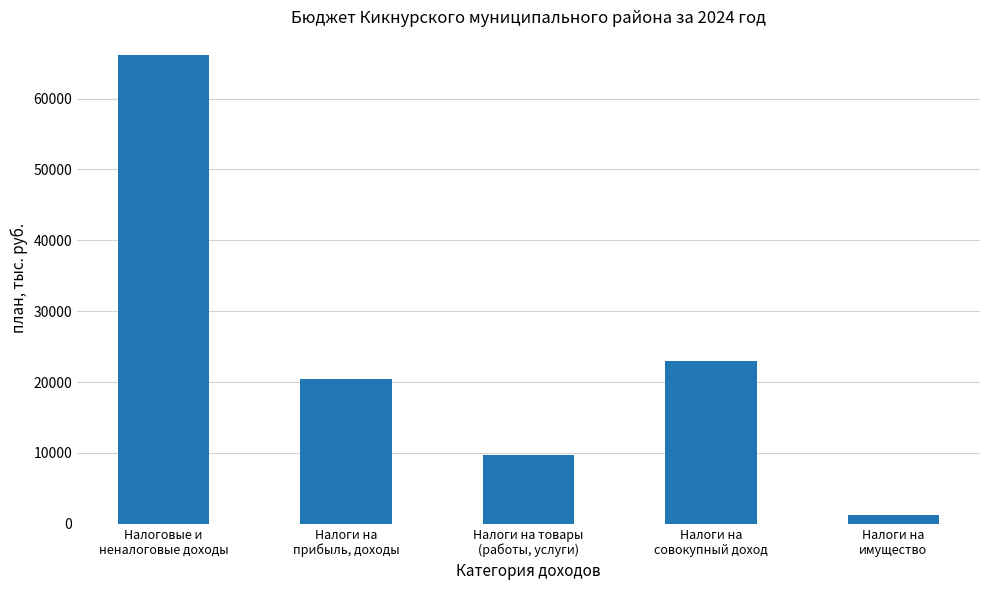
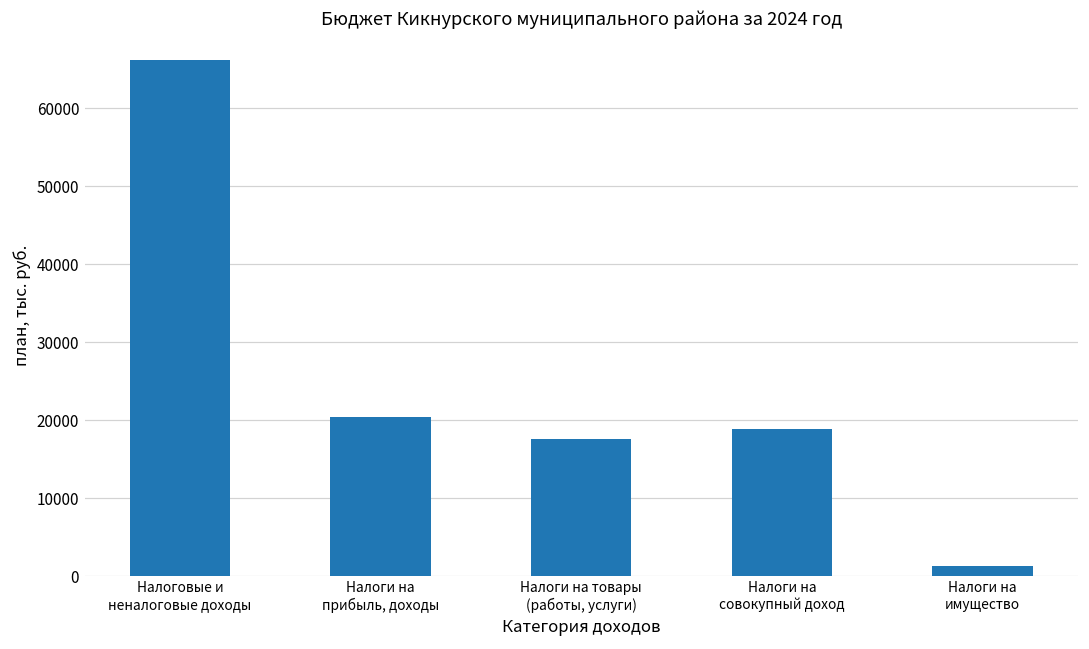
  {
    "Налоговые и неналоговые доходы": 66000,
    "Налоги на прибыль, доходы": 20000,
-   "Налоги на товары (работы, услуги)": 10000,
-   "Налоги на совокупный доход": 23000,
+   "Налоги на товары (работы, услуги)": 18000,
+   "Налоги на совокупный доход": 19000,
    "Налоги на имущество": 1000
  }
